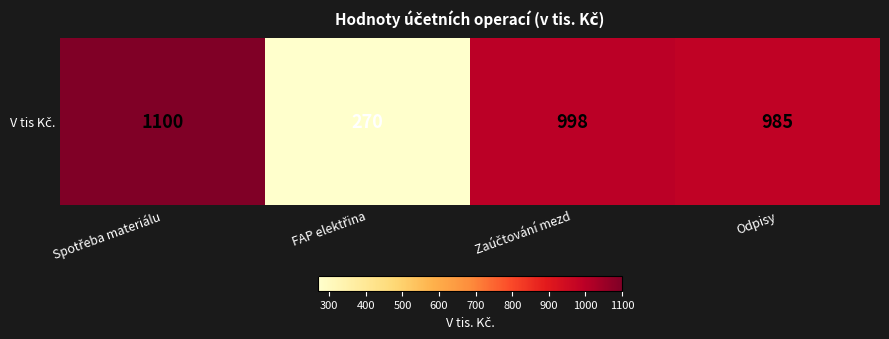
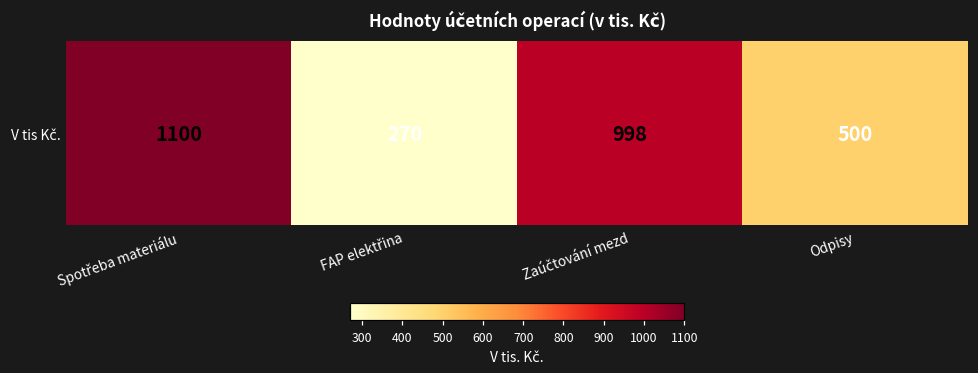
  {
    "V tis Kč.": {
      "Spotřeba materiálu": 1100,
      "FAP elektřina": 270,
      "Zaúčtování mezd": 998,
-     "Odpisy": 985
+     "Odpisy": 500
    }
  }
